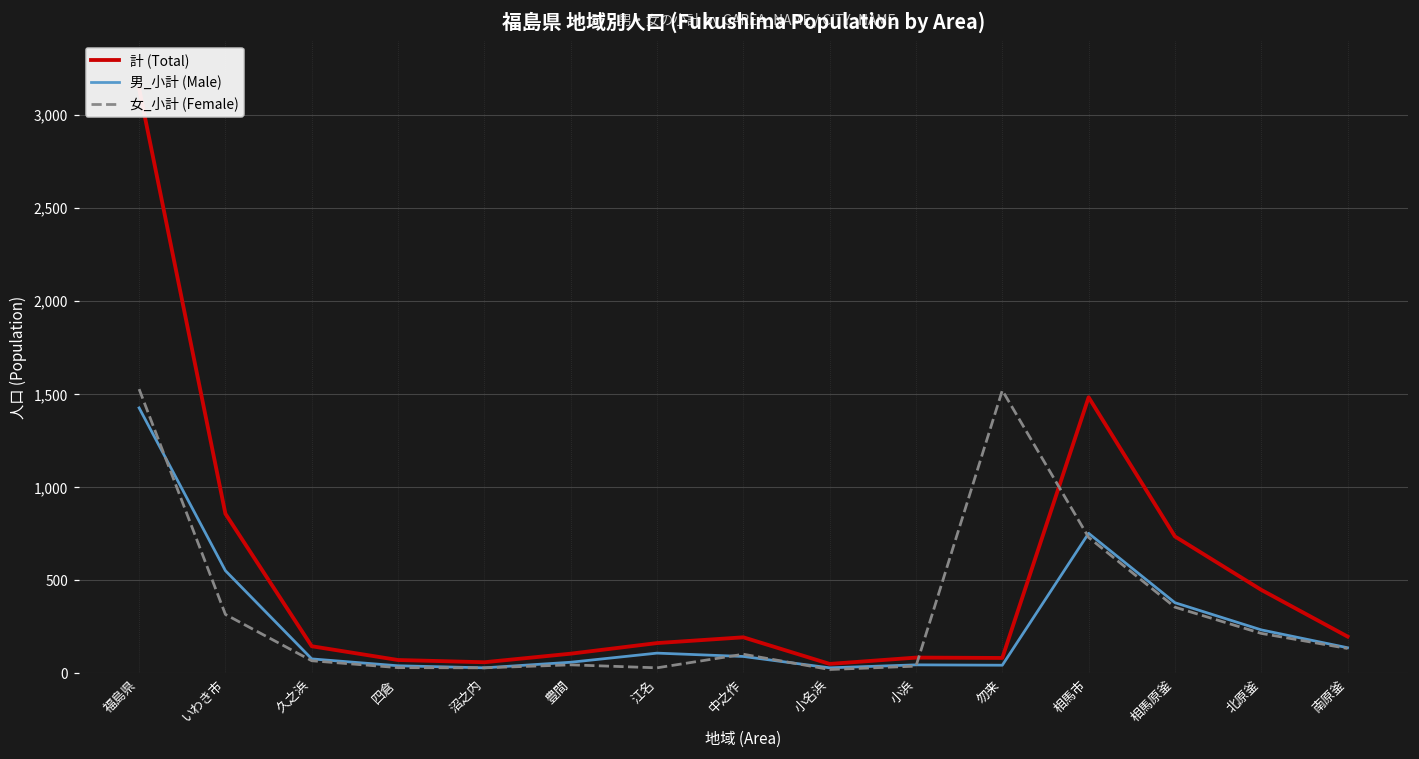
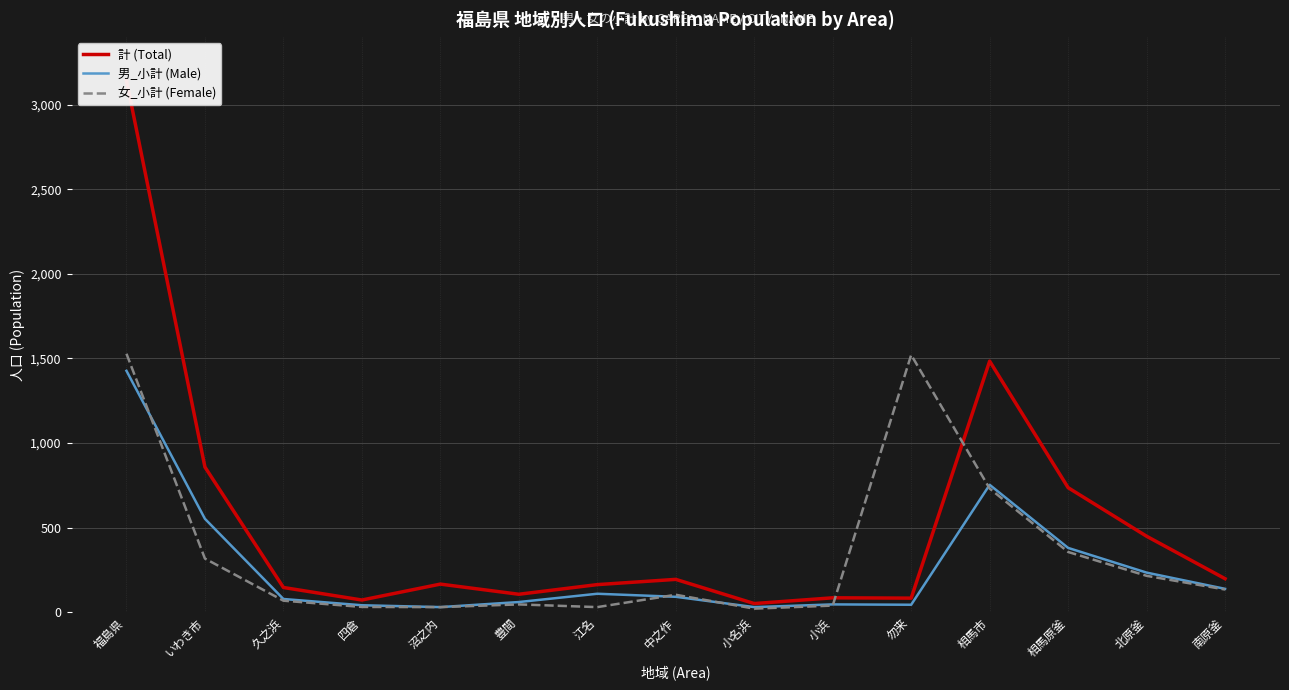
  {
    "計 (Total)": {
      "いわき市": "860",
      "久之浜": "150",
      "四倉": "70",
-     "沼之内": "60",
+     "沼之内": "170",
      "豊間": "110",
      "江名": "160",
      "中之作": "190",
      "小名浜": "50",
      "小浜": "90",
      "勿来": "80",
      "相馬市": "1,480",
      "相馬原釜": "740",
      "北原釜": "450",
      "南原釜": "200"
    },
    "男_小計 (Male)": {
      "福島県": "1,430",
      "いわき市": "550",
      "江名": "110",
      "勿来": "40",
      "相馬市": "750",
      "相馬原釜": "380",
      "北原釜": "230"
    },
    "女_小計 (Female)": {
      "福島県": "1,530",
      "いわき市": "320",
      "江名": "30",
      "勿来": "1,520",
      "相馬市": "730",
      "相馬原釜": "360",
      "北原釜": "220"
    }
  }
